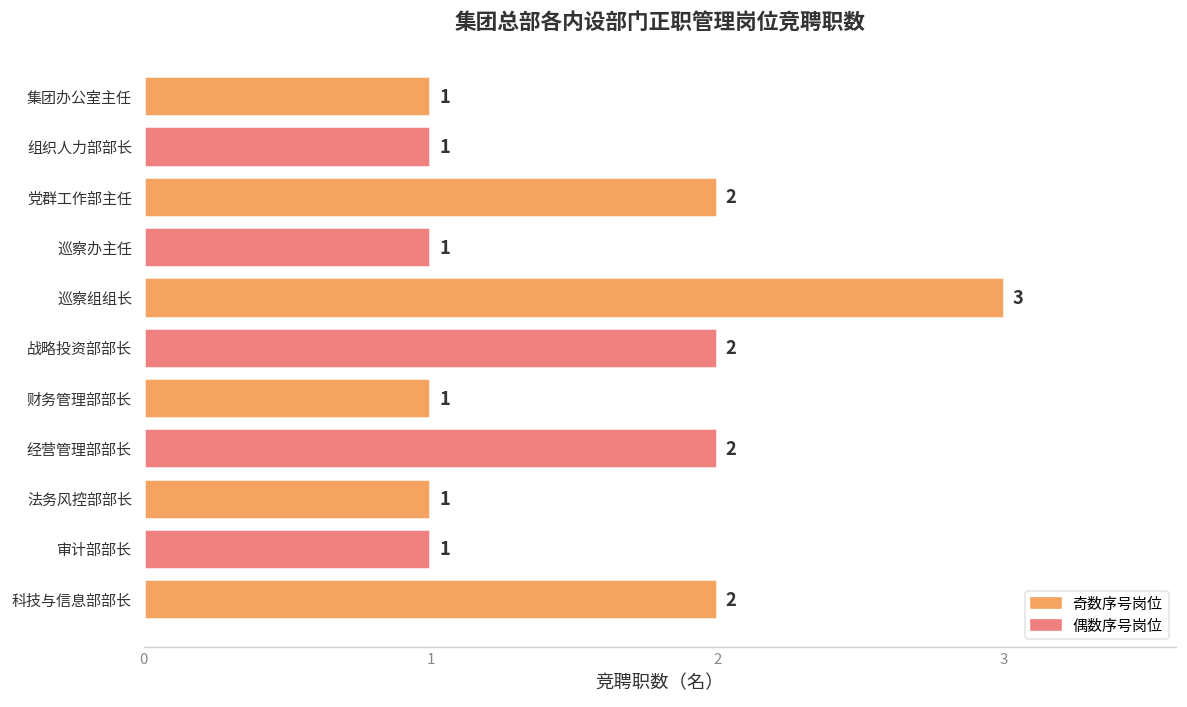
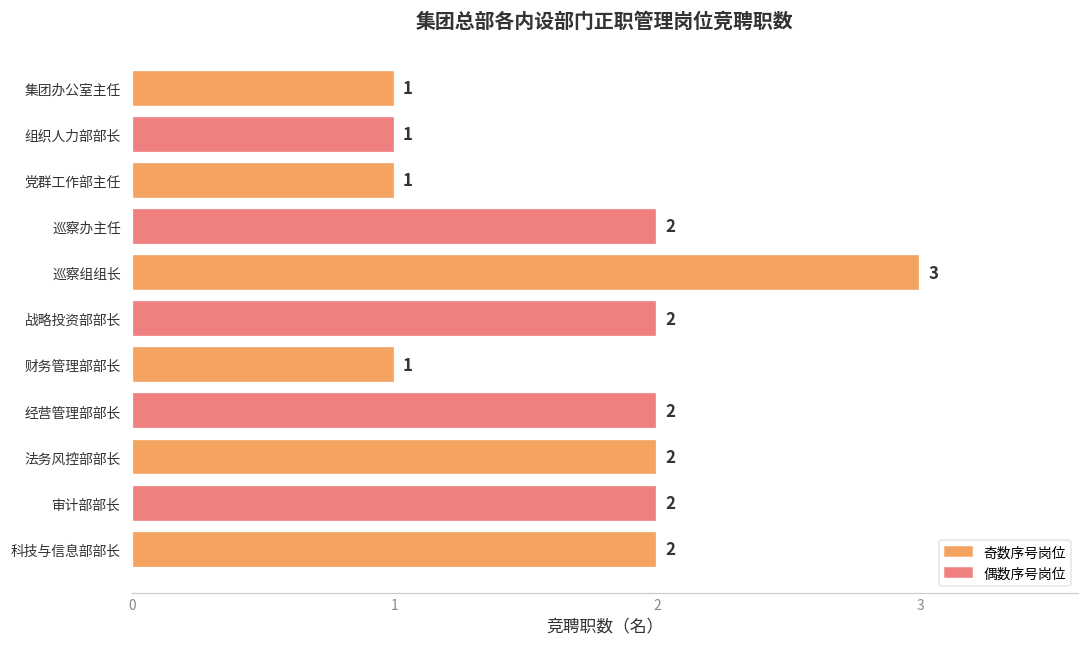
  {
    "集团办公室主任": 1,
    "组织人力部部长": 1,
-   "党群工作部主任": 2,
-   "巡察办主任": 1,
+   "党群工作部主任": 1,
+   "巡察办主任": 2,
    "巡察组组长": 3,
    "战略投资部部长": 2,
    "财务管理部部长": 1,
    "经营管理部部长": 2,
-   "法务风控部部长": 1,
-   "审计部部长": 1,
+   "法务风控部部长": 2,
+   "审计部部长": 2,
    "科技与信息部部长": 2
  }
